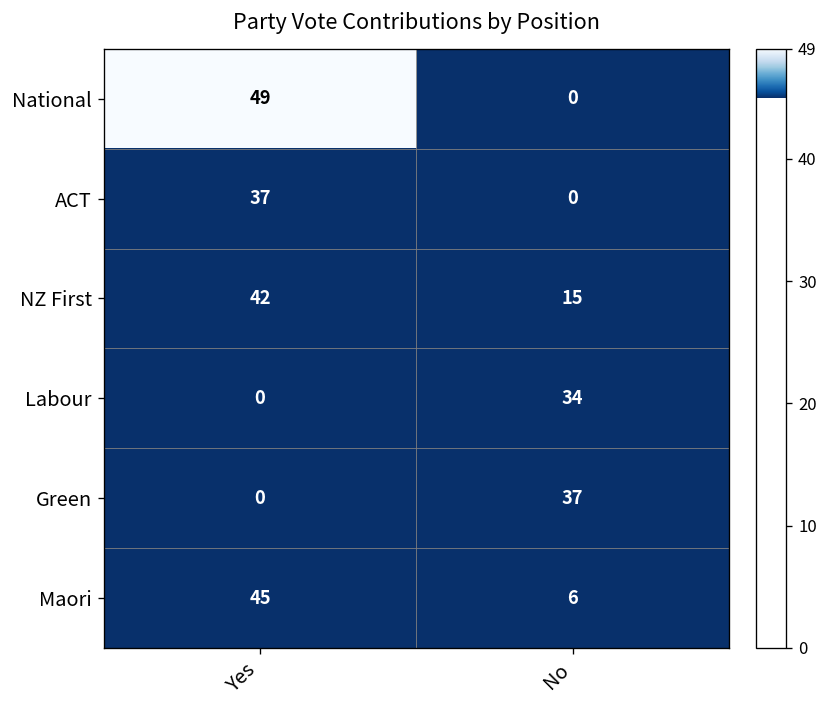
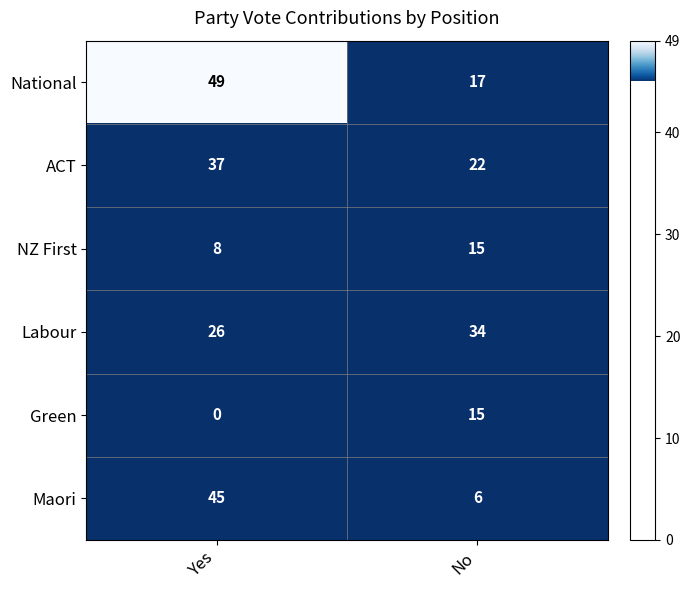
  {
    "National": {
      "Yes": 49,
-     "No": 0
+     "No": 17
    },
    "ACT": {
      "Yes": 37,
-     "No": 0
+     "No": 22
    },
    "NZ First": {
-     "Yes": 42,
+     "Yes": 8,
      "No": 15
    },
    "Labour": {
-     "Yes": 0,
+     "Yes": 26,
      "No": 34
    },
    "Green": {
      "Yes": 0,
-     "No": 37
+     "No": 15
    },
    "Maori": {
      "Yes": 45,
      "No": 6
    }
  }
